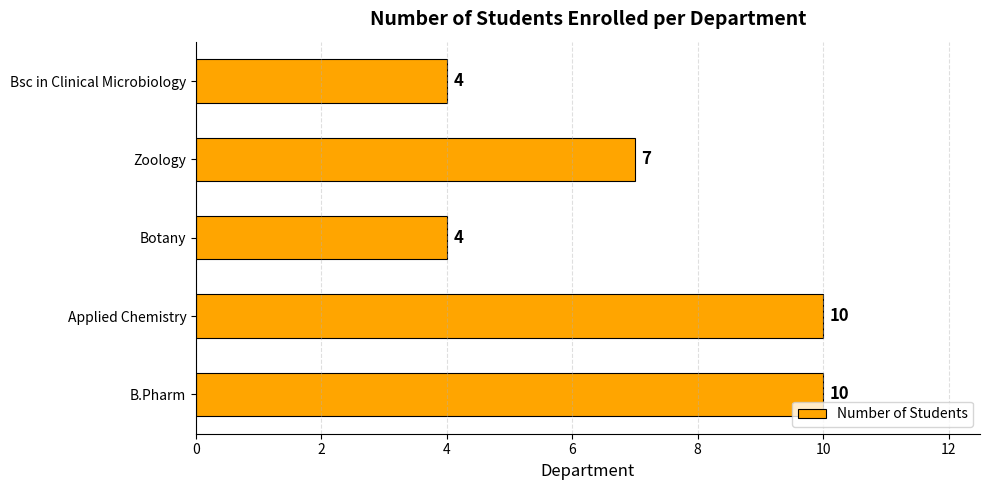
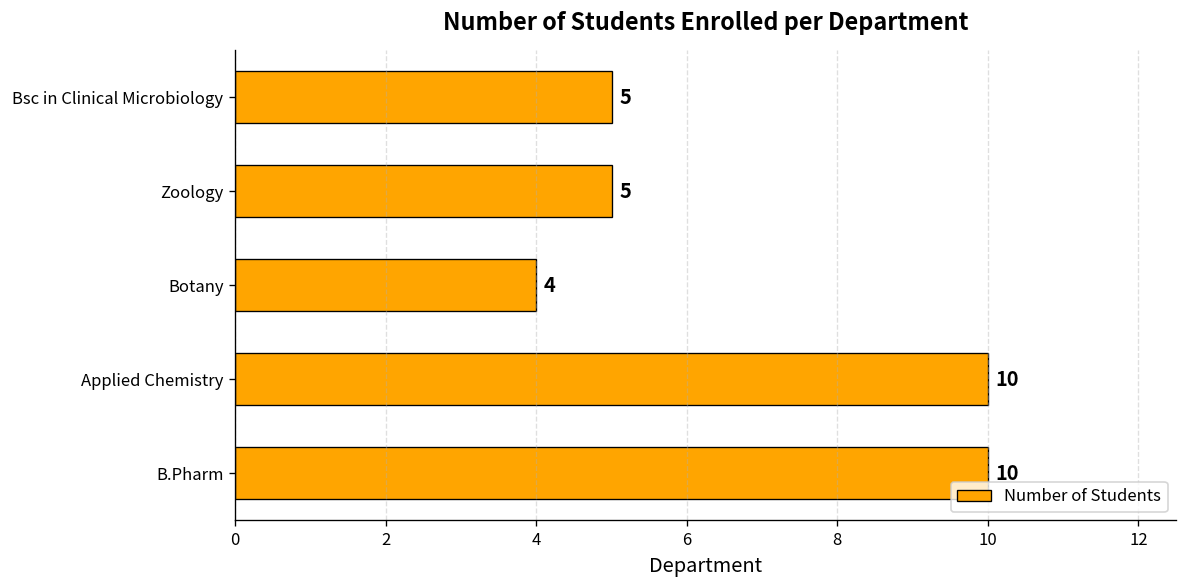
  {
-   "Bsc in Clinical Microbiology": 4,
-   "Zoology": 7,
+   "Bsc in Clinical Microbiology": 5,
+   "Zoology": 5,
    "Botany": 4,
    "Applied Chemistry": 10
  }
